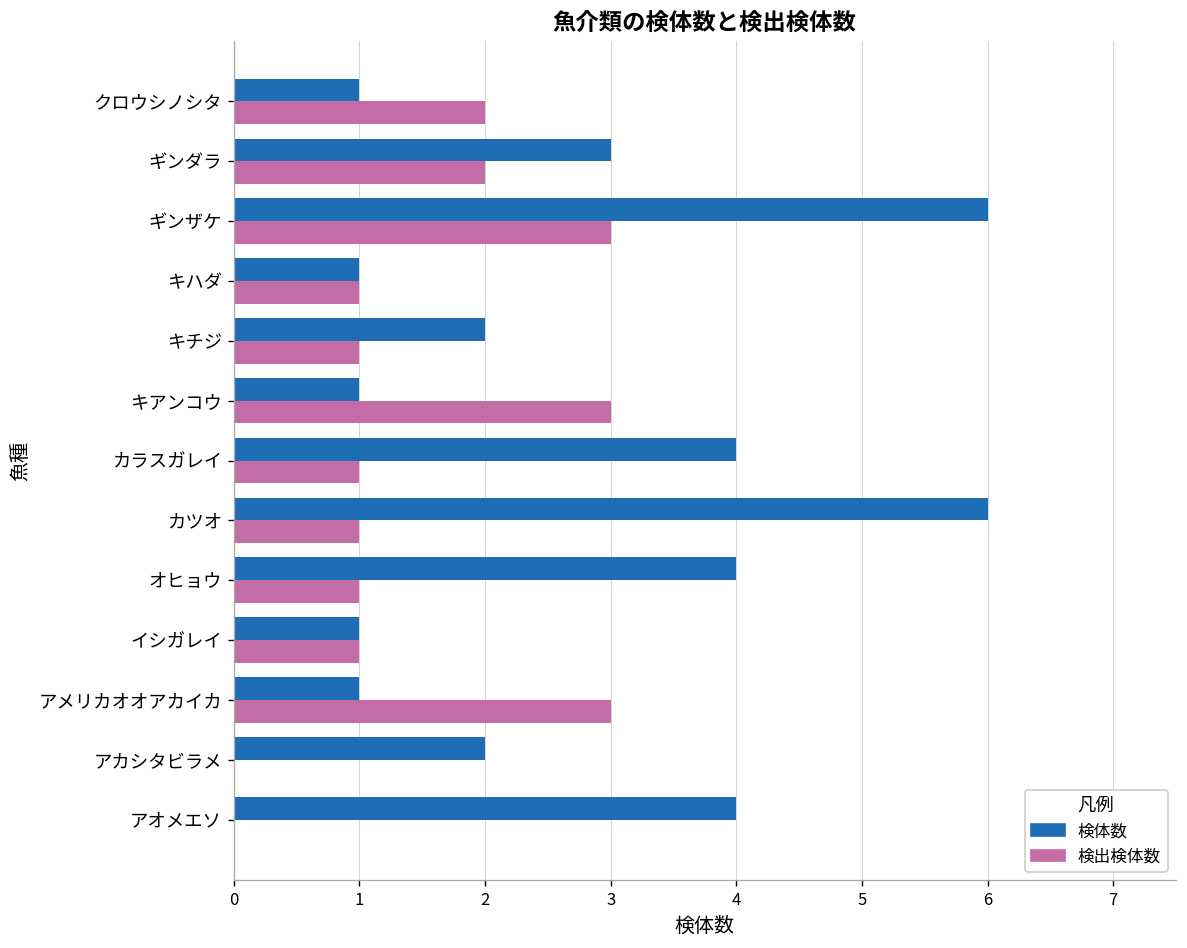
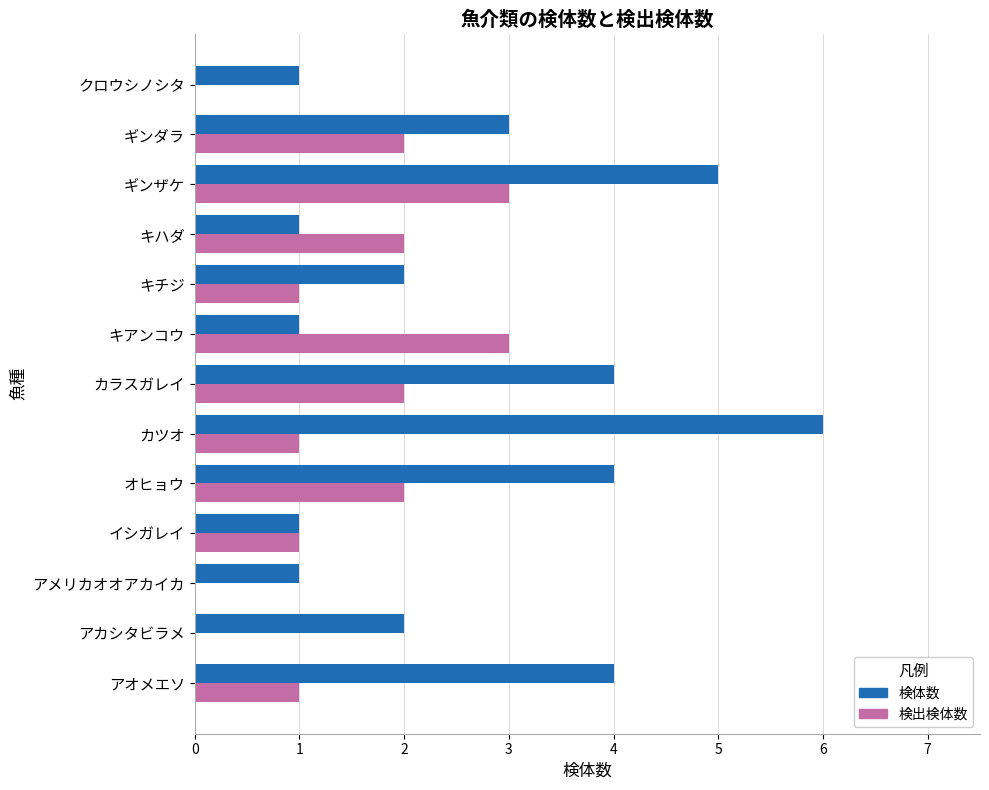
  {
    "検体数": {
      "クロウシノシタ": 1,
      "ギンダラ": 3,
-     "ギンザケ": 6,
+     "ギンザケ": 5,
      "キハダ": 1,
      "キチジ": 2,
      "キアンコウ": 1,
      "カラスガレイ": 4,
      "カツオ": 6,
      "オヒョウ": 4,
      "イシガレイ": 1,
      "アメリカオオアカイカ": 1,
      "アカシタビラメ": 2,
      "アオメエソ": 4
    },
    "検出検体数": {
-     "クロウシノシタ": 2,
+     "クロウシノシタ": 0,
      "ギンダラ": 2,
      "ギンザケ": 3,
-     "キハダ": 1,
+     "キハダ": 2,
      "キチジ": 1,
      "キアンコウ": 3,
-     "カラスガレイ": 1,
+     "カラスガレイ": 2,
      "カツオ": 1,
-     "オヒョウ": 1,
+     "オヒョウ": 2,
      "イシガレイ": 1,
-     "アメリカオオアカイカ": 3,
+     "アメリカオオアカイカ": 0,
      "アカシタビラメ": 0,
-     "アオメエソ": 0
+     "アオメエソ": 1
    }
  }
